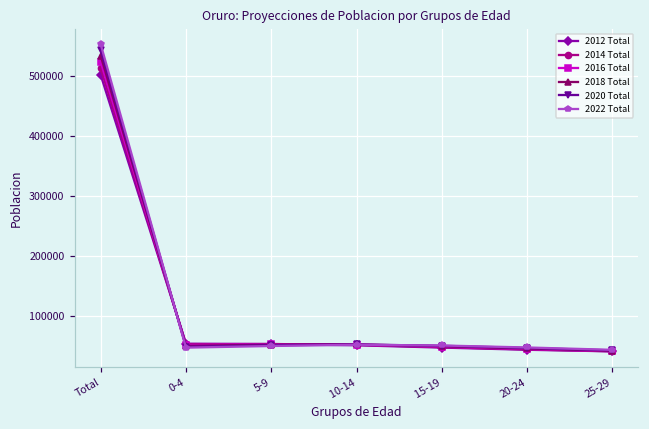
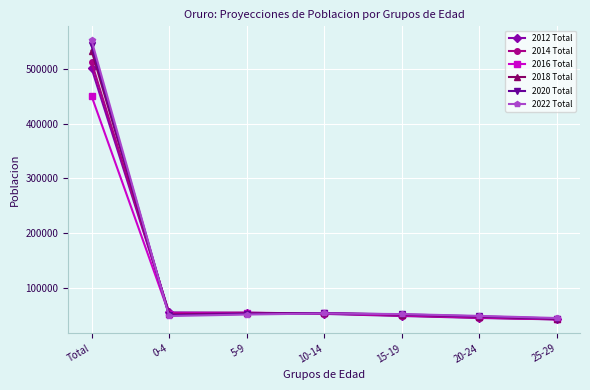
  {
    "2016 Total": {
-     "Total": 520000
+     "Total": 450000
    },
    "2022 Total": {
      "Total": 550000
    }
  }
